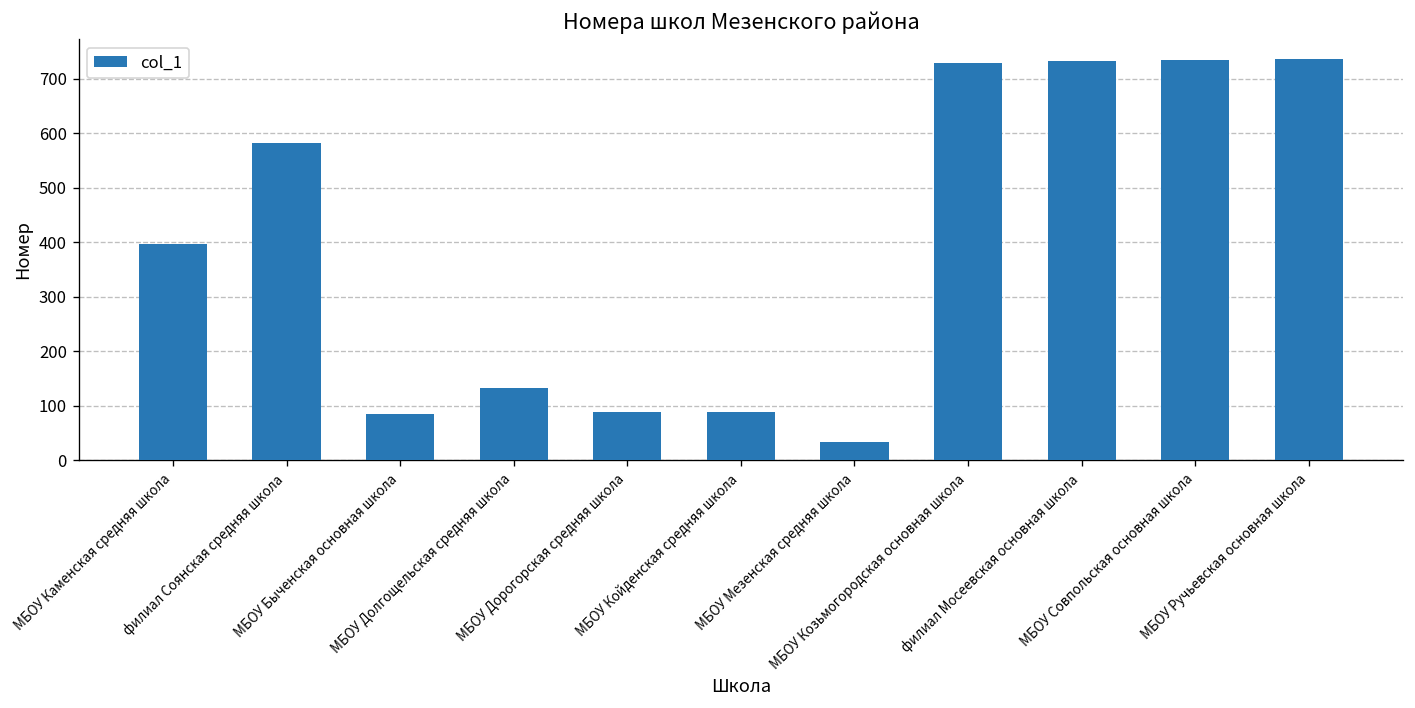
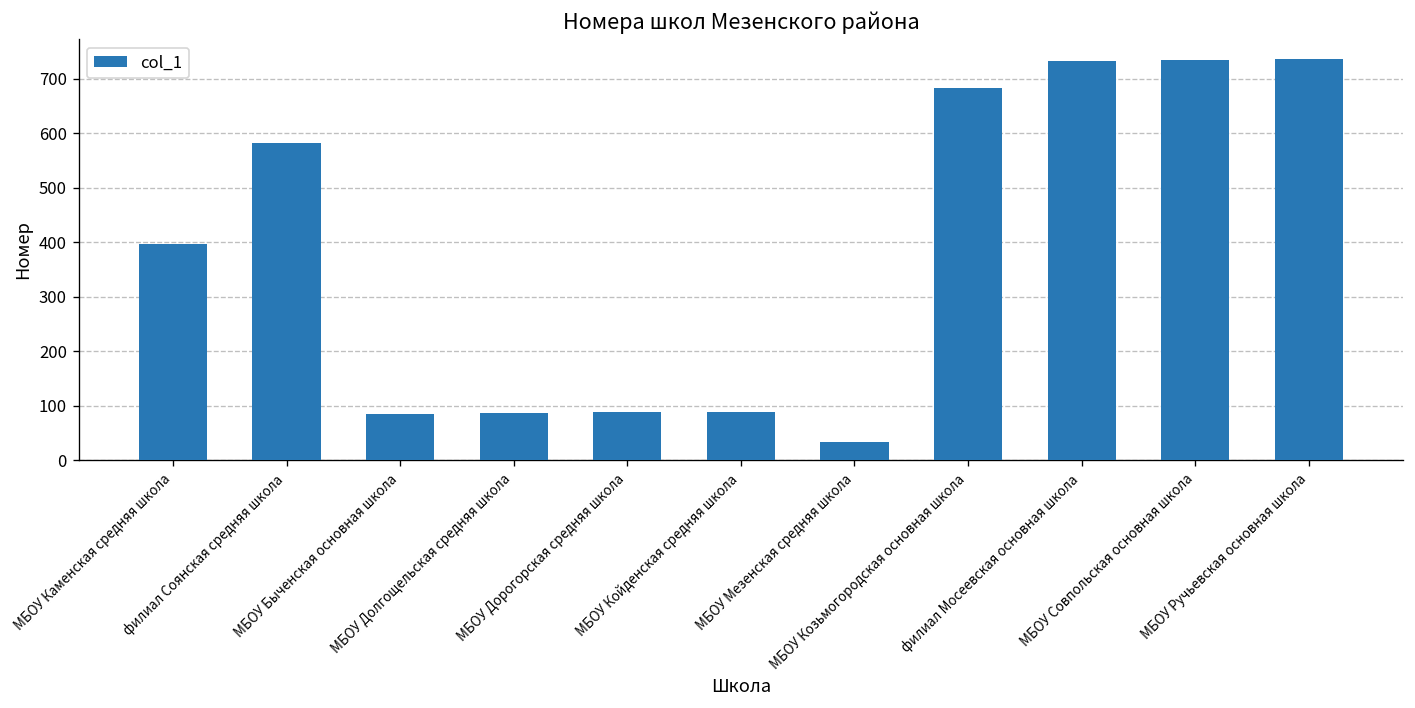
  {
    "МБОУ Каменская средняя школа": 400,
    "филиал Соянская средняя школа": 580,
    "МБОУ Быченская основная школа": 90,
-   "МБОУ Долгощельская средняя школа": 130,
+   "МБОУ Долгощельская средняя школа": 90,
    "МБОУ Дорогорская средняя школа": 90,
    "МБОУ Койденская средняя школа": 90,
    "МБОУ Мезенская средняя школа": 30,
-   "МБОУ Козьмогородская основная школа": 730,
+   "МБОУ Козьмогородская основная школа": 680,
    "филиал Мосеевская основная школа": 730,
    "МБОУ Совпольская основная школа": 730,
    "МБОУ Ручьевская основная школа": 740
  }
